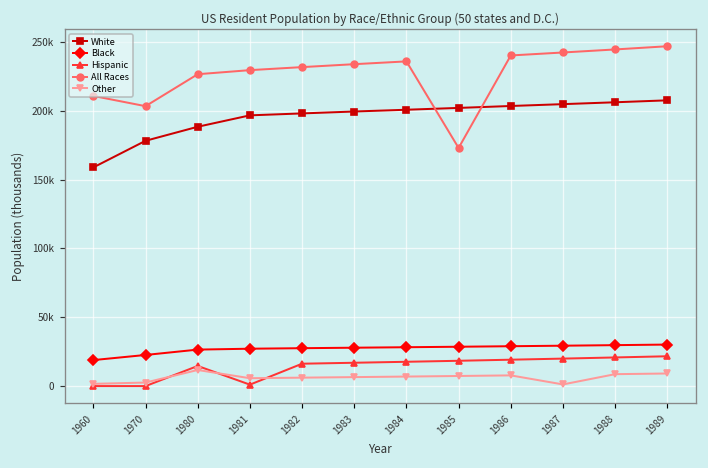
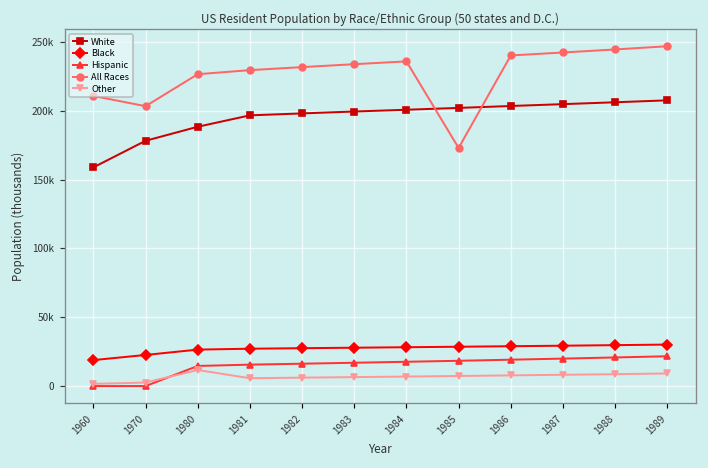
  {
    "Hispanic": {
      "1970": 0,
      "1980": 15000,
-     "1981": 1000,
+     "1981": 16000,
      "1982": 16000,
      "1983": 17000,
      "1984": 18000,
      "1985": 18000,
      "1986": 19000,
      "1987": 20000,
      "1988": 21000,
      "1989": 22000
    },
    "All Races": {
      "1970": 203000,
      "1980": 227000,
      "1981": 229000,
      "1982": 232000,
      "1983": 234000,
      "1984": 236000,
      "1985": 173000,
      "1986": 240000,
      "1987": 242000,
      "1988": 244000,
      "1989": 247000
    },
    "Other": {
      "1970": 3000,
      "1980": 12000,
      "1981": 6000,
      "1982": 6000,
      "1983": 7000,
      "1984": 7000,
      "1985": 7000,
      "1986": 8000,
-     "1987": 1000,
+     "1987": 8000,
      "1988": 9000,
      "1989": 9000
    }
  }
